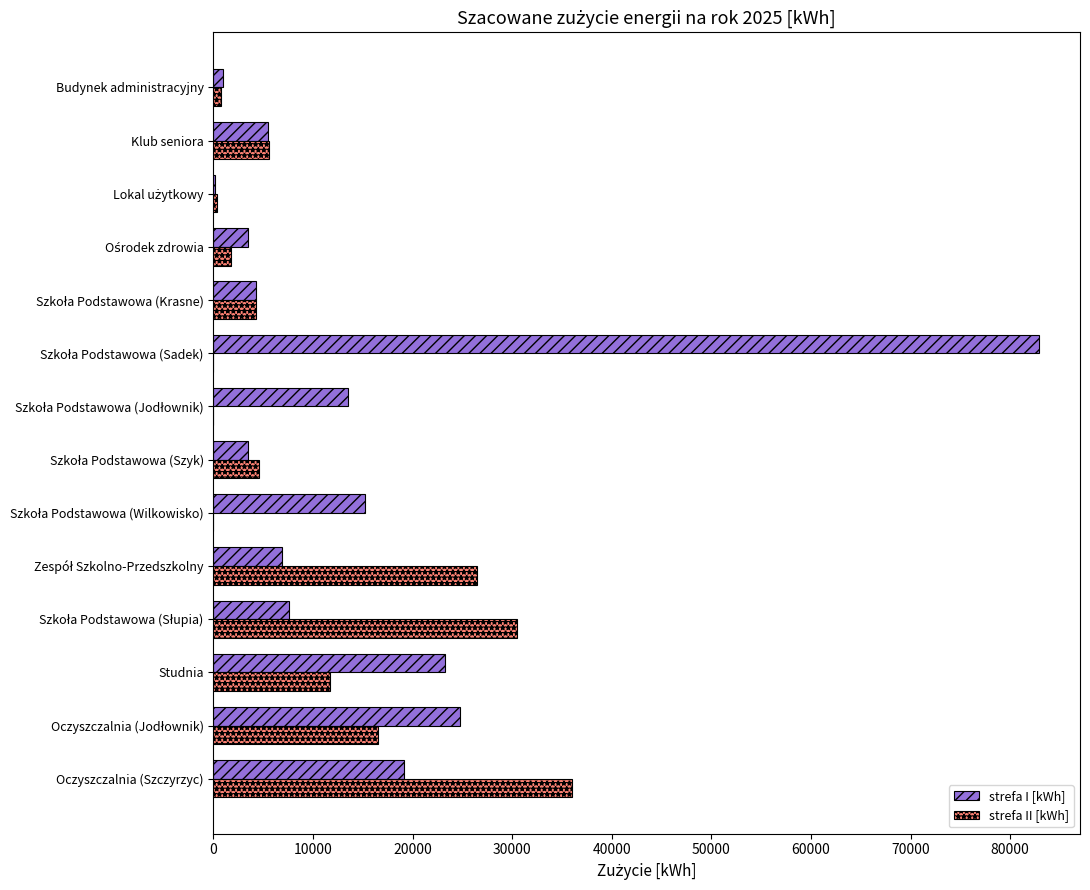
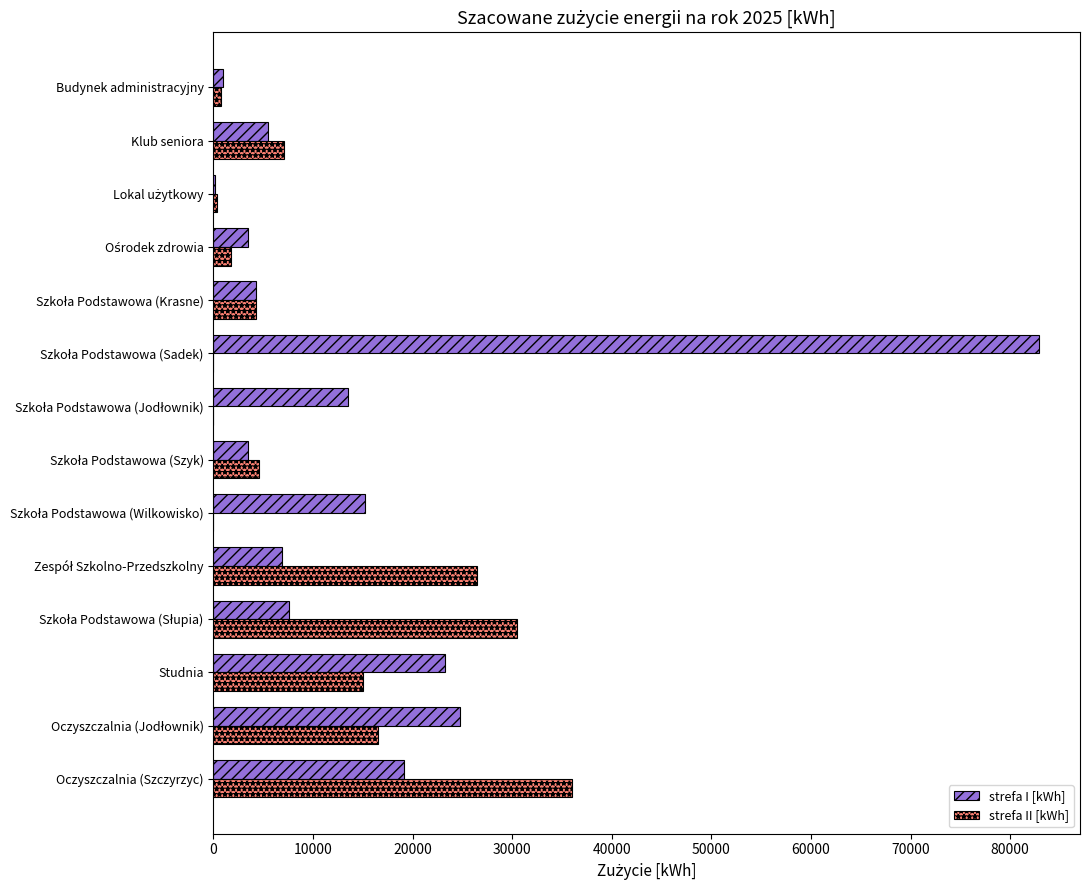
  {
    "strefa I [kWh]": {
      "Budynek administracyjny": 1000,
      "Klub seniora": 5000,
      "Ośrodek zdrowia": 3000,
      "Szkoła Podstawowa (Krasne)": 4000,
      "Szkoła Podstawowa (Sadek)": 83000,
      "Szkoła Podstawowa (Jodłownik)": 13000,
      "Szkoła Podstawowa (Szyk)": 3000,
      "Szkoła Podstawowa (Wilkowisko)": 15000,
      "Zespół Szkolno-Przedszkolny": 7000,
      "Szkoła Podstawowa (Słupia)": 8000,
      "Studnia": 23000,
      "Oczyszczalnia (Jodłownik)": 25000,
      "Oczyszczalnia (Szczyrzyc)": 19000
    },
    "strefa II [kWh]": {
      "Budynek administracyjny": 1000,
-     "Klub seniora": 6000,
+     "Klub seniora": 7000,
      "Lokal użytkowy": 0,
      "Ośrodek zdrowia": 2000,
      "Szkoła Podstawowa (Krasne)": 4000,
      "Szkoła Podstawowa (Sadek)": 0,
      "Szkoła Podstawowa (Jodłownik)": 0,
      "Szkoła Podstawowa (Szyk)": 5000,
      "Szkoła Podstawowa (Wilkowisko)": 0,
      "Zespół Szkolno-Przedszkolny": 26000,
      "Szkoła Podstawowa (Słupia)": 31000,
-     "Studnia": 12000,
+     "Studnia": 15000,
      "Oczyszczalnia (Jodłownik)": 17000,
      "Oczyszczalnia (Szczyrzyc)": 36000
    }
  }
